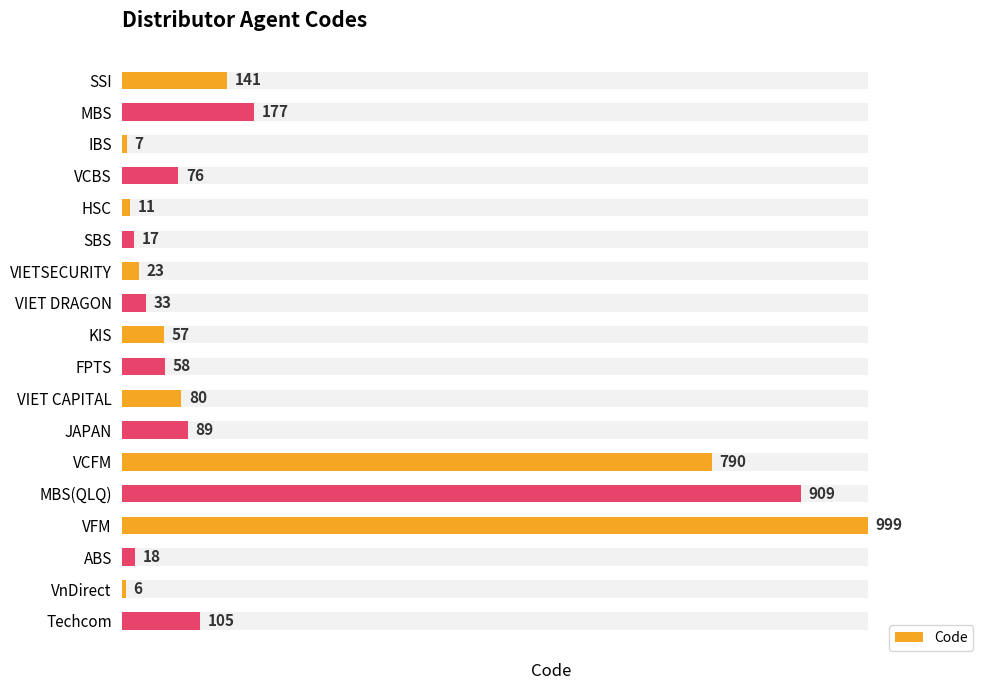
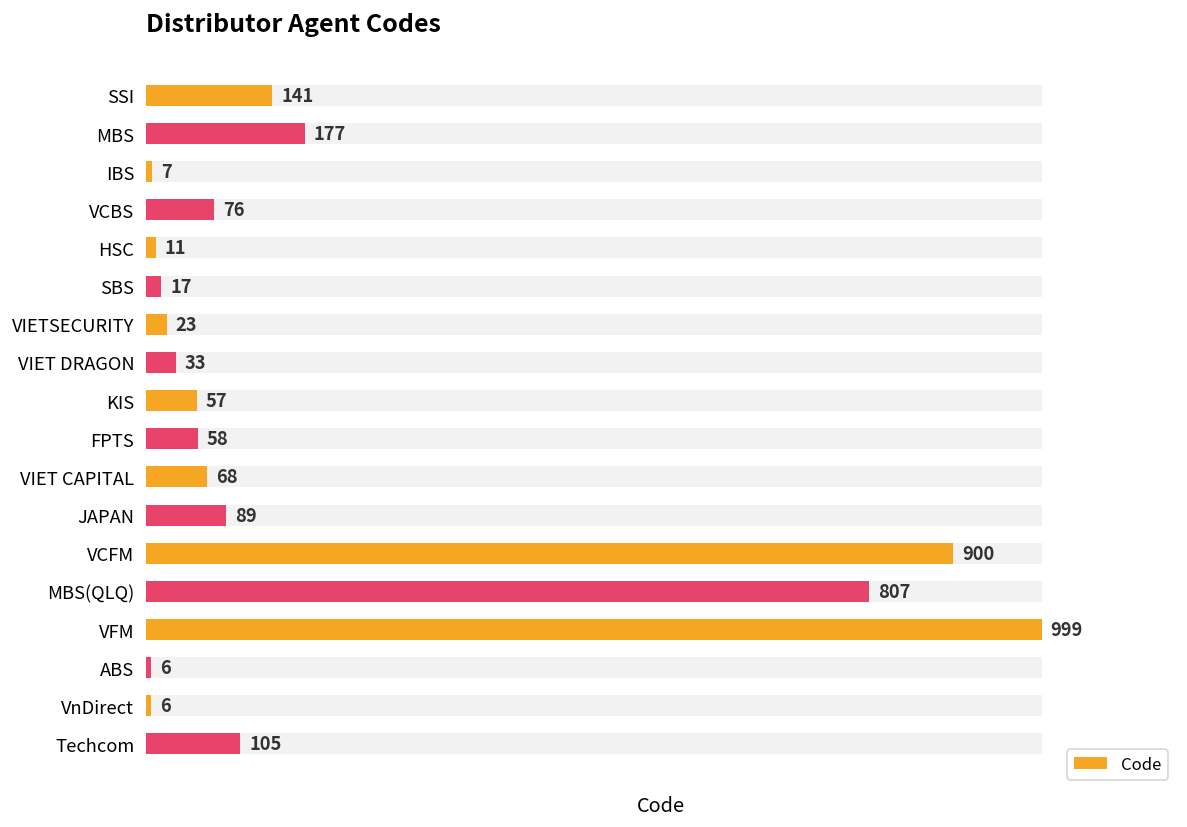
  {
    "Code": {
-     "VIET CAPITAL": 80,
-     "VCFM": 790,
-     "MBS(QLQ)": 909,
+     "VIET CAPITAL": 68,
+     "VCFM": 900,
+     "MBS(QLQ)": 807,
      "VFM": 999,
-     "ABS": 18
+     "ABS": 6
    }
  }
